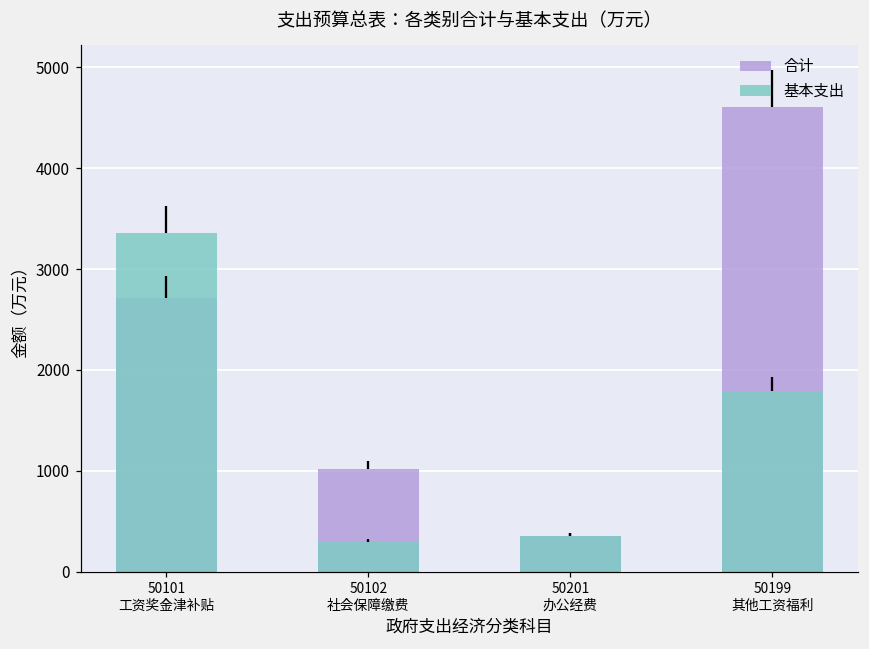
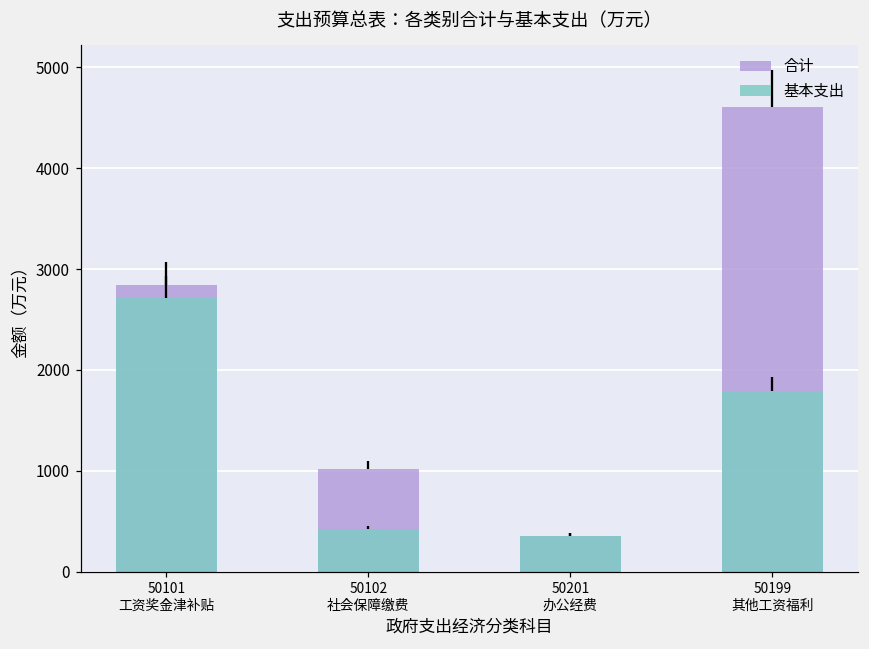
  {
    "合计": {
-     "50101 工资奖金津补贴": 2700,
+     "50101 工资奖金津补贴": 2800,
      "50102 社会保障缴费": 1000,
      "50201 办公经费": 400,
      "50199 其他工资福利": 4600
    },
    "基本支出": {
-     "50101 工资奖金津补贴": 3400,
-     "50102 社会保障缴费": 300,
+     "50101 工资奖金津补贴": 2700,
+     "50102 社会保障缴费": 400,
      "50201 办公经费": 400
    }
  }
